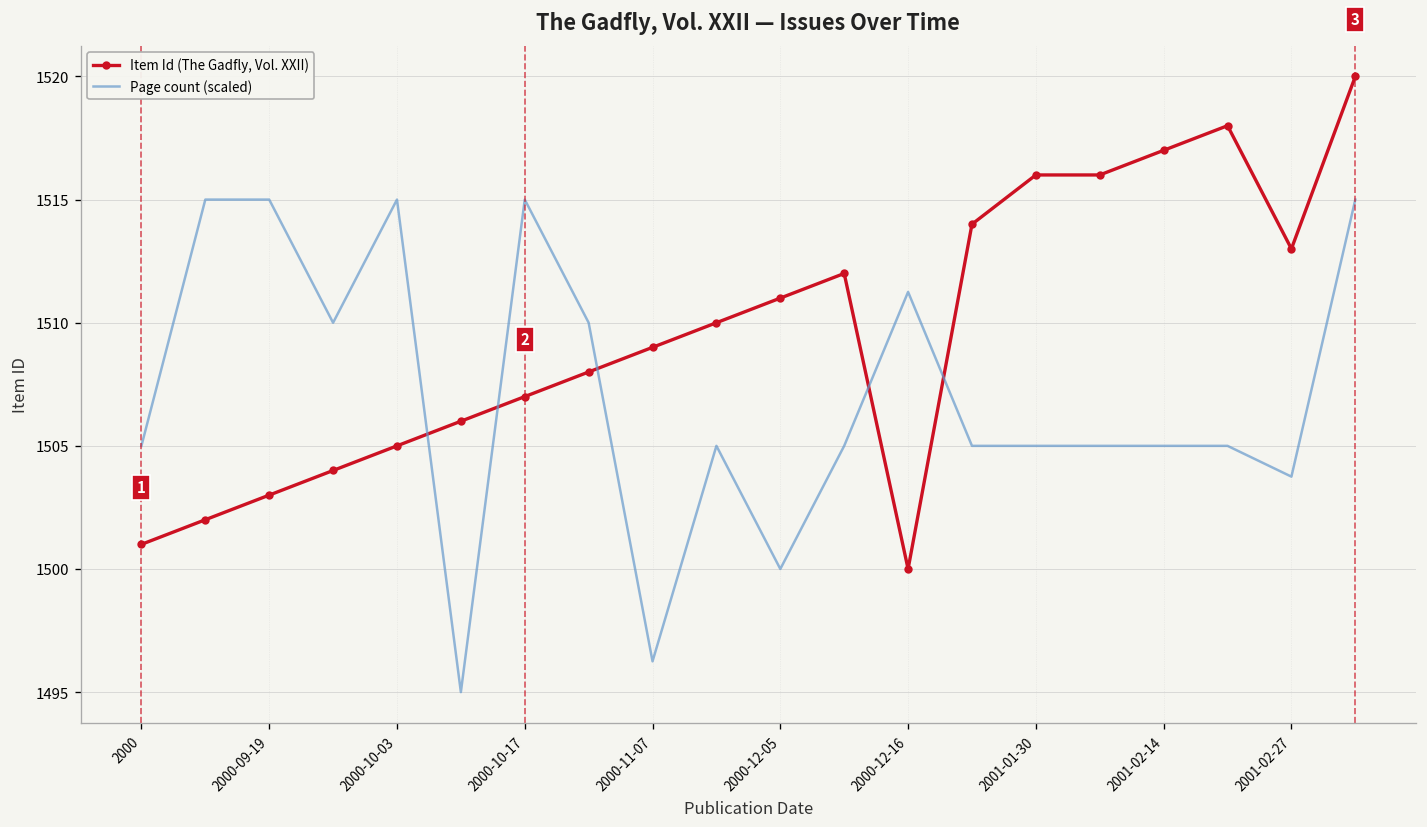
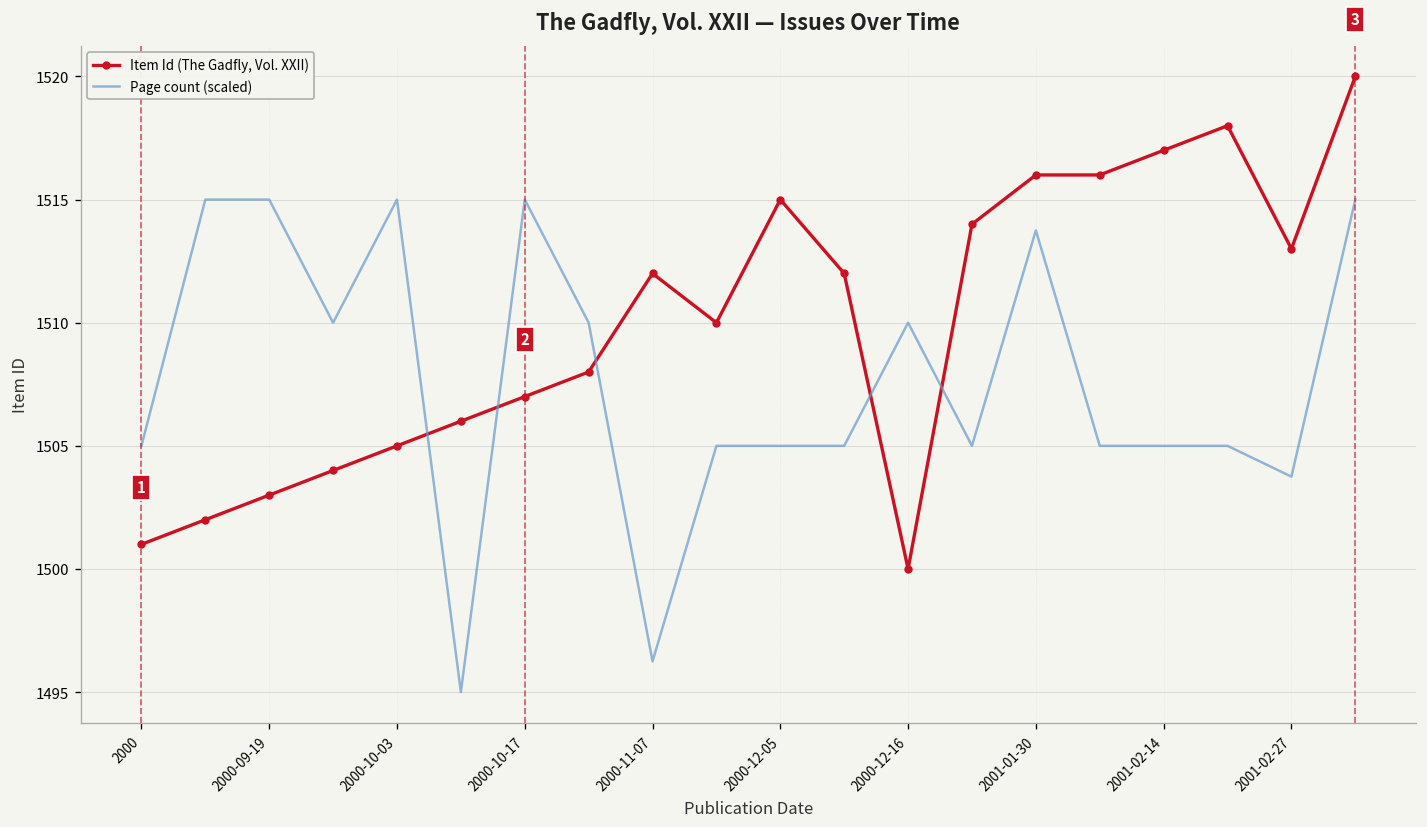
  {
    "Item Id (The Gadfly, Vol. XXII)": {
      "2000": 1501,
      "2000-09-19": 1503,
      "2000-10-03": 1505,
      "2000-10-17": 1507,
-     "2000-11-07": 1509,
-     "2000-12-05": 1511,
+     "2000-11-07": 1512,
+     "2000-12-05": 1515,
      "2000-12-16": 1500,
      "2001-01-30": 1516,
      "2001-02-14": 1517,
      "2001-02-27": 1513
    },
    "Page count (scaled)": {
      "2000": 1505.0,
      "2000-09-19": 1515.0,
      "2000-10-03": 1515.0,
      "2000-10-17": 1515.0,
      "2000-11-07": 1496.3,
-     "2000-12-05": 1500.0,
-     "2000-12-16": 1511.3,
-     "2001-01-30": 1505.0,
+     "2000-12-05": 1505.0,
+     "2000-12-16": 1510.0,
+     "2001-01-30": 1513.8,
      "2001-02-14": 1505.0,
      "2001-02-27": 1503.8
    }
  }
